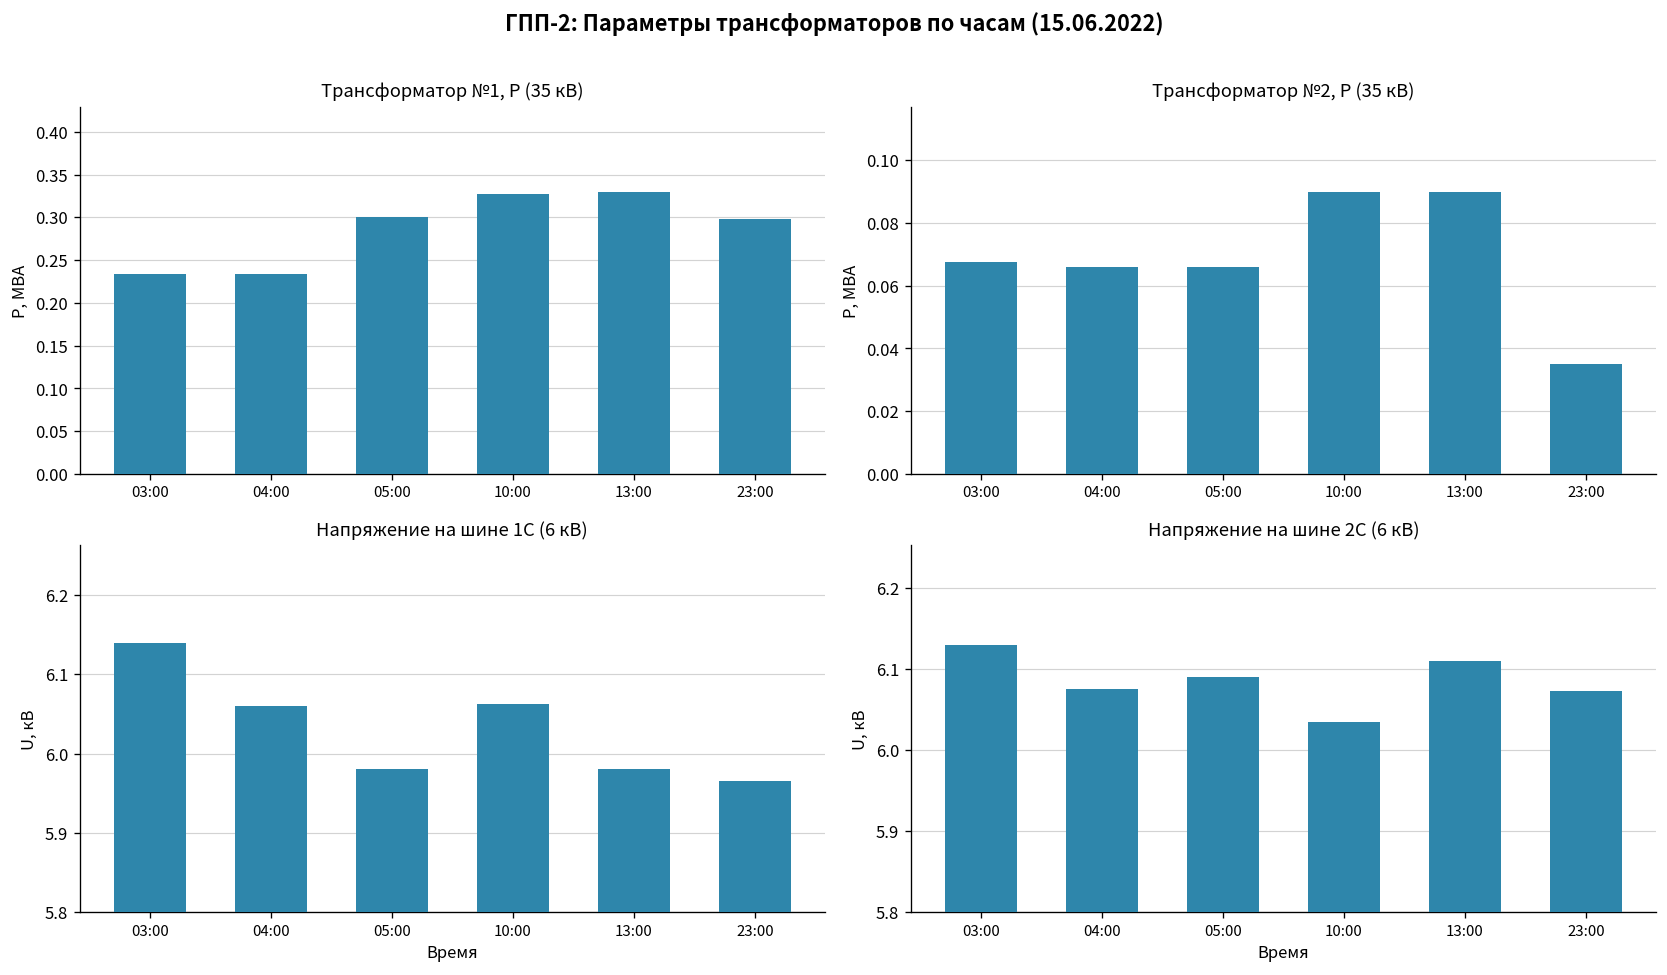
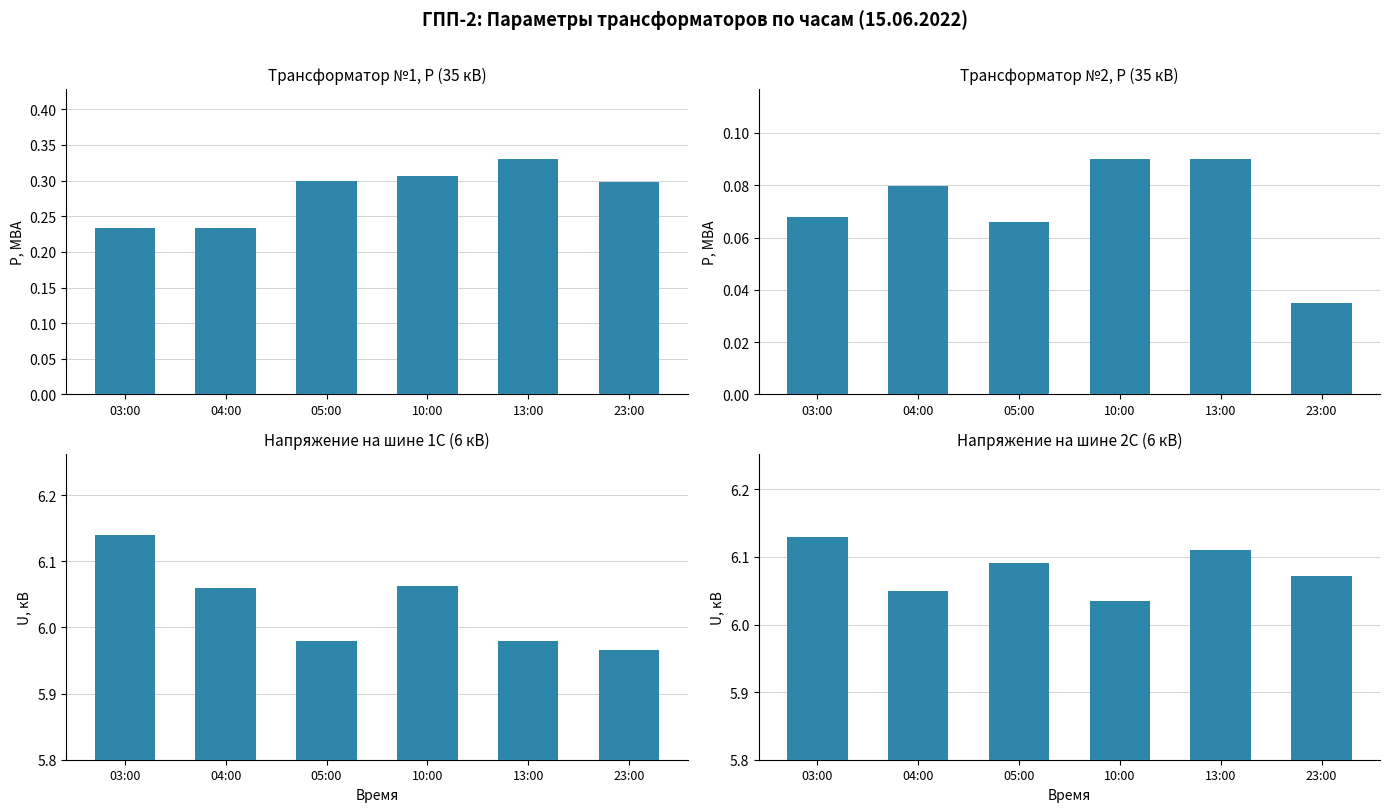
  {
    "Трансформатор №1, P (35 кВ)": {
      "03:00": 0.23,
      "04:00": 0.23,
      "05:00": 0.30,
-     "10:00": 0.33,
+     "10:00": 0.31,
      "13:00": 0.33,
      "23:00": 0.30
    },
    "Трансформатор №2, P (35 кВ)": {
      "03:00": 0.068,
-     "04:00": 0.066,
+     "04:00": 0.080,
      "05:00": 0.066,
      "10:00": 0.090,
      "13:00": 0.090,
      "23:00": 0.035
    },
    "Напряжение на шине 1С (6 кВ)": {
      "03:00": 6.14,
      "04:00": 6.06,
      "05:00": 5.98,
      "10:00": 6.06,
      "13:00": 5.98,
      "23:00": 5.97
    },
    "Напряжение на шине 2С (6 кВ)": {
      "03:00": 6.13,
-     "04:00": 6.08,
+     "04:00": 6.05,
      "05:00": 6.09,
      "10:00": 6.03,
      "13:00": 6.11,
      "23:00": 6.07
    }
  }
